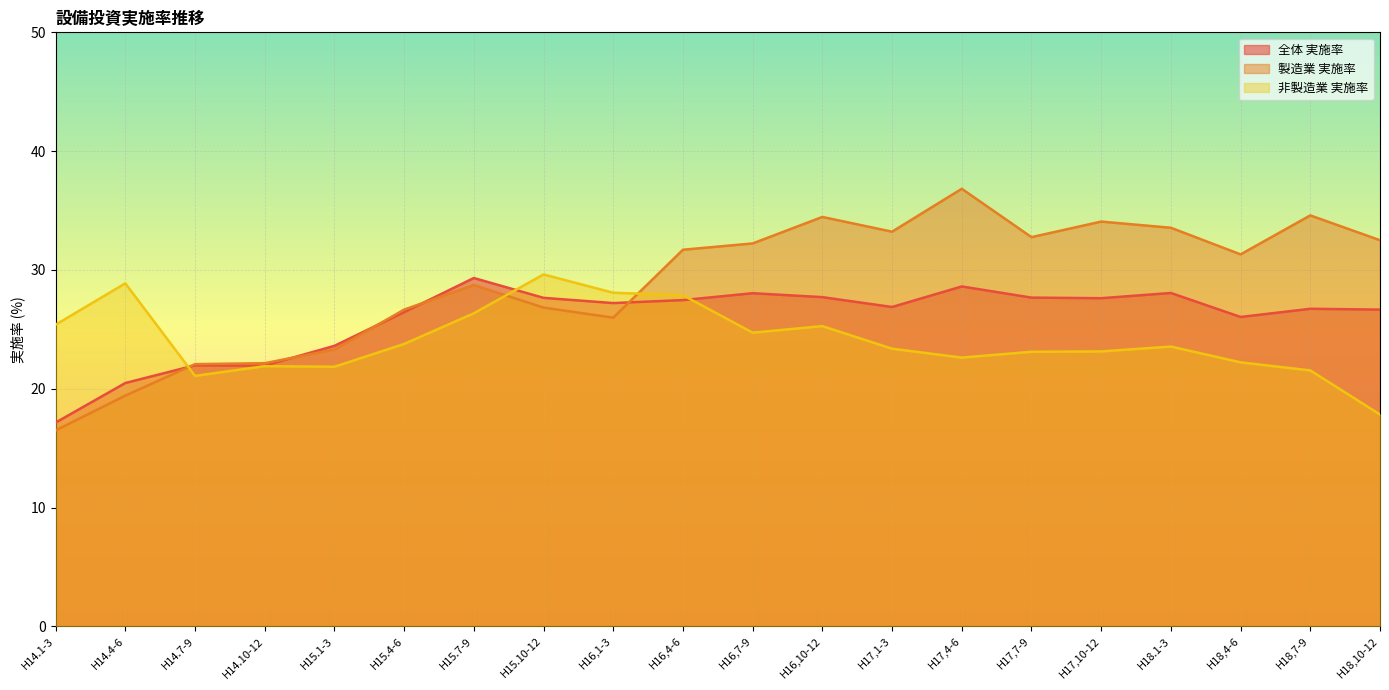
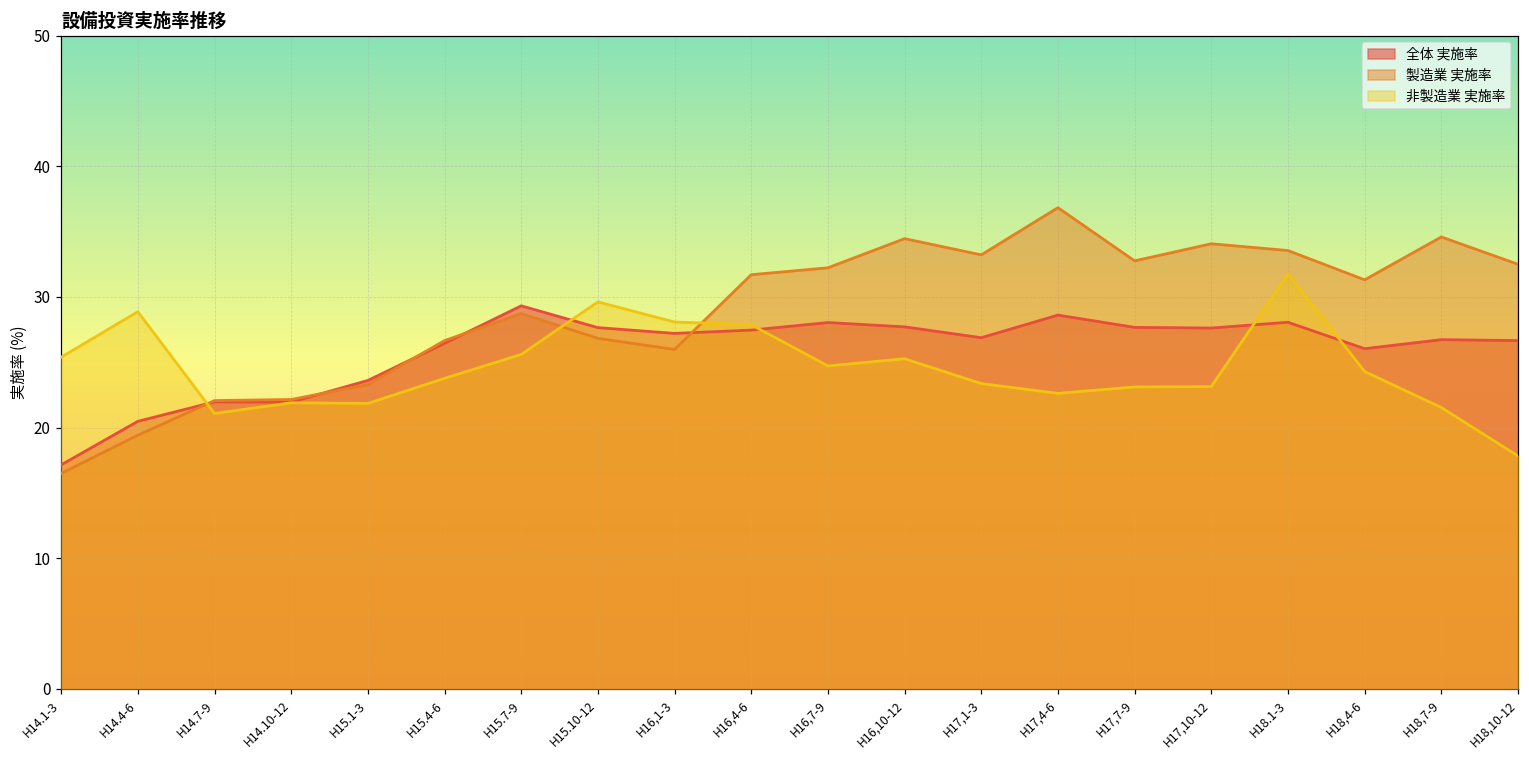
  {
    "非製造業 実施率": {
      "H14.1-3": 25.4,
      "H14.4-6": 28.9,
      "H14.7-9": 21.1,
      "H15.1-3": 21.9,
      "H15.4-6": 23.8,
-     "H15.7-9": 26.4,
+     "H15.7-9": 25.6,
      "H15.10-12": 29.6,
      "H16,1-3": 28.1,
      "H16,4-6": 27.9,
      "H16,7-9": 24.7,
      "H16,10-12": 25.3,
      "H17,1-3": 23.4,
      "H17,4-6": 22.6,
      "H17,7-9": 23.1,
      "H17,10-12": 23.1,
-     "H18.1-3": 23.6,
-     "H18,4-6": 22.2,
+     "H18.1-3": 31.8,
+     "H18,4-6": 24.3,
      "H18,7-9": 21.5,
      "H18,10-12": 17.8
    }
  }
